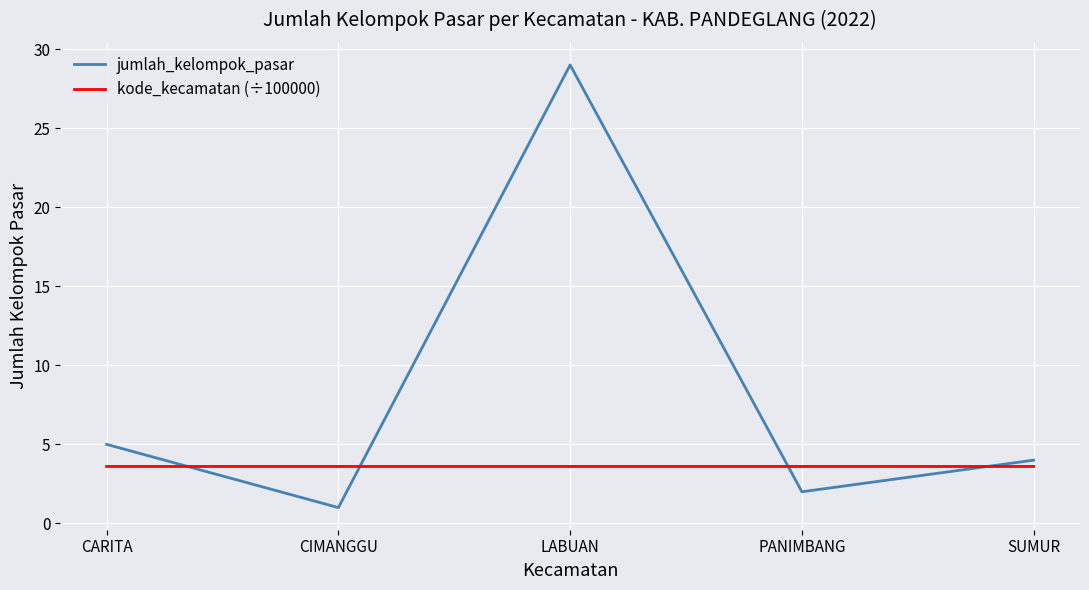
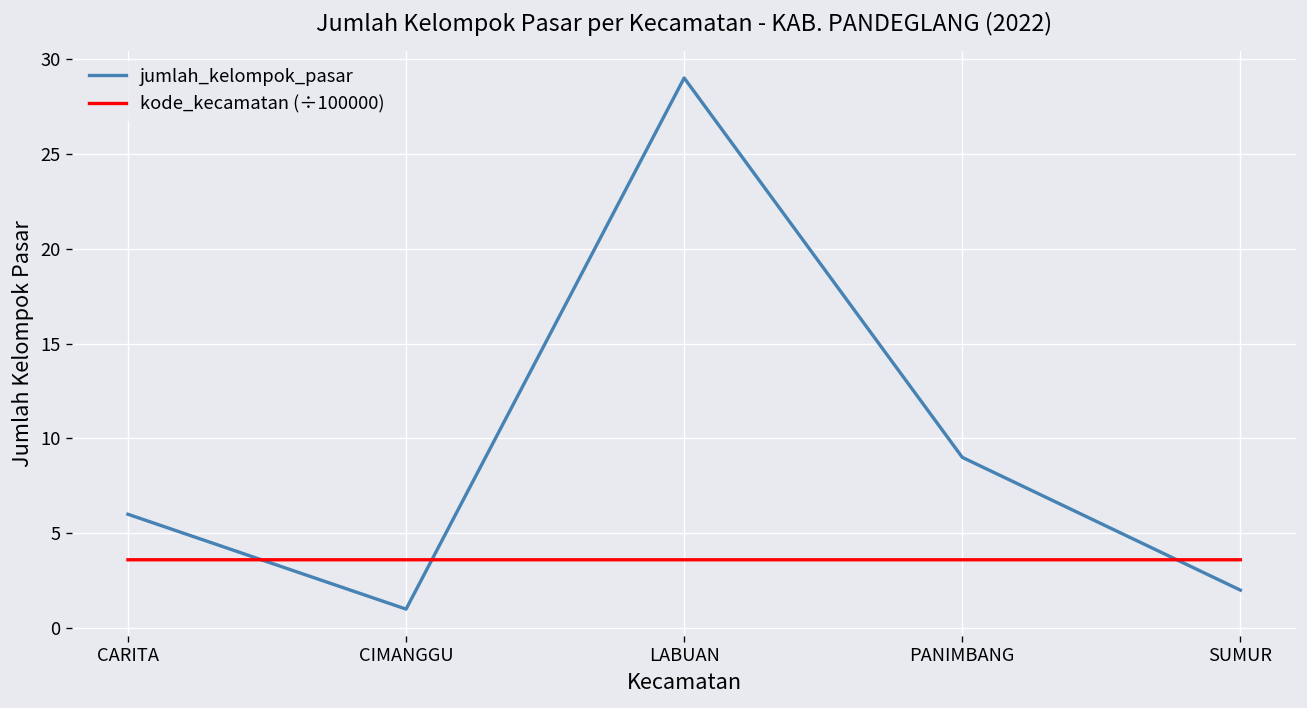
  {
    "jumlah_kelompok_pasar": {
-     "CARITA": 5,
+     "CARITA": 6,
      "CIMANGGU": 1,
      "LABUAN": 29,
-     "PANIMBANG": 2,
-     "SUMUR": 4
+     "PANIMBANG": 9,
+     "SUMUR": 2
    },
    "kode_kecamatan (÷100000)": {
      "CARITA": 3.6,
      "CIMANGGU": 3.6,
      "LABUAN": 3.6,
      "PANIMBANG": 3.6,
      "SUMUR": 3.6
    }
  }
